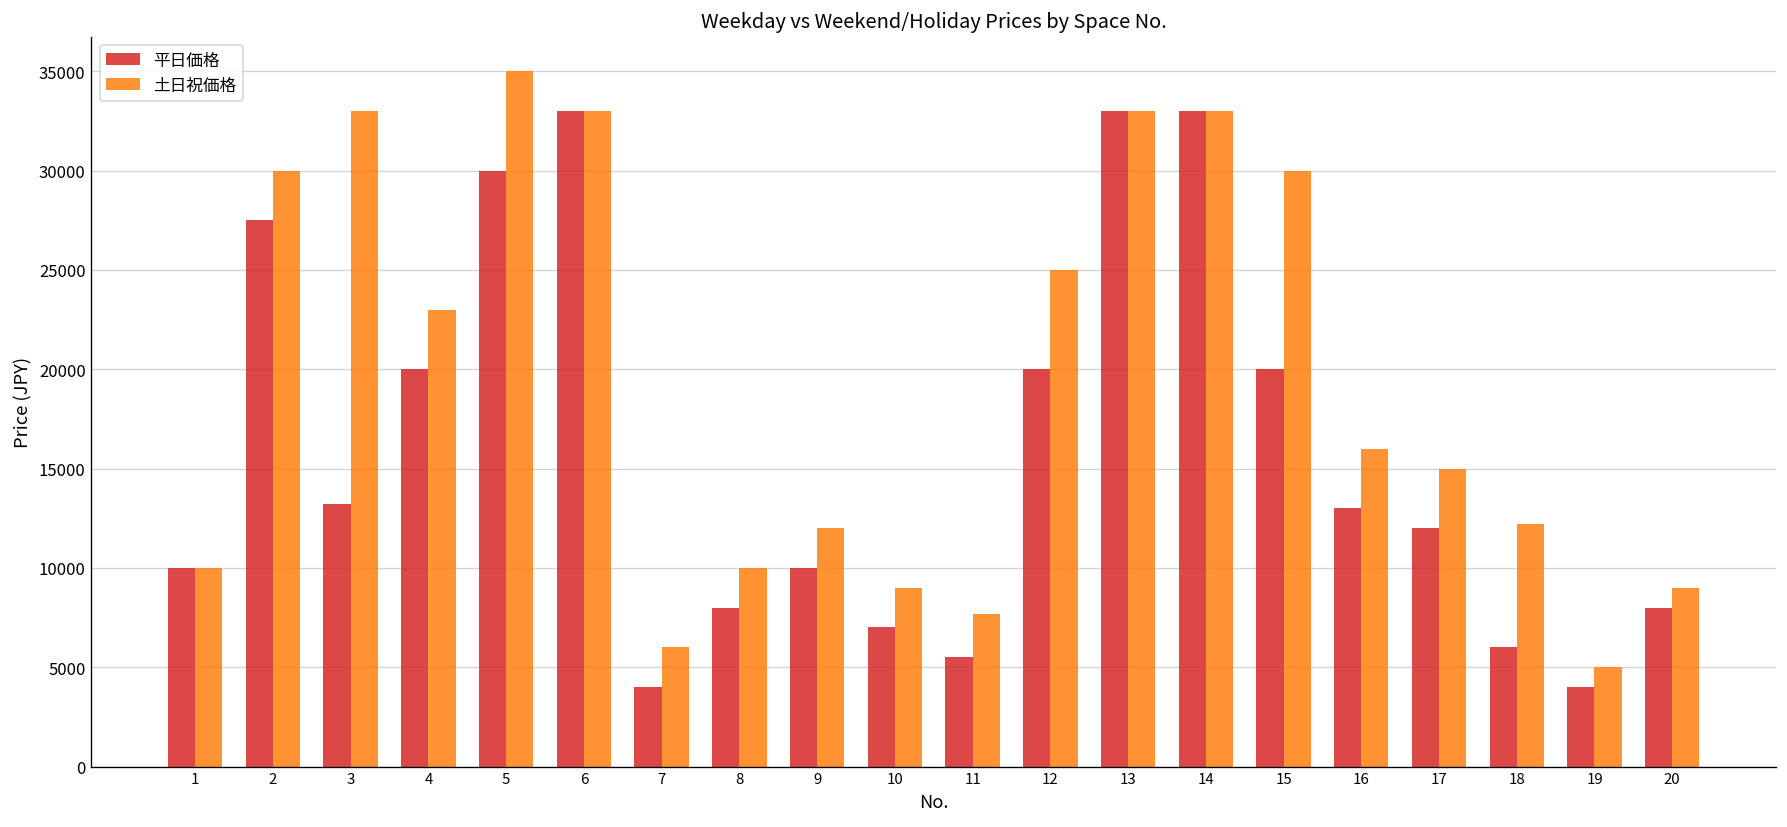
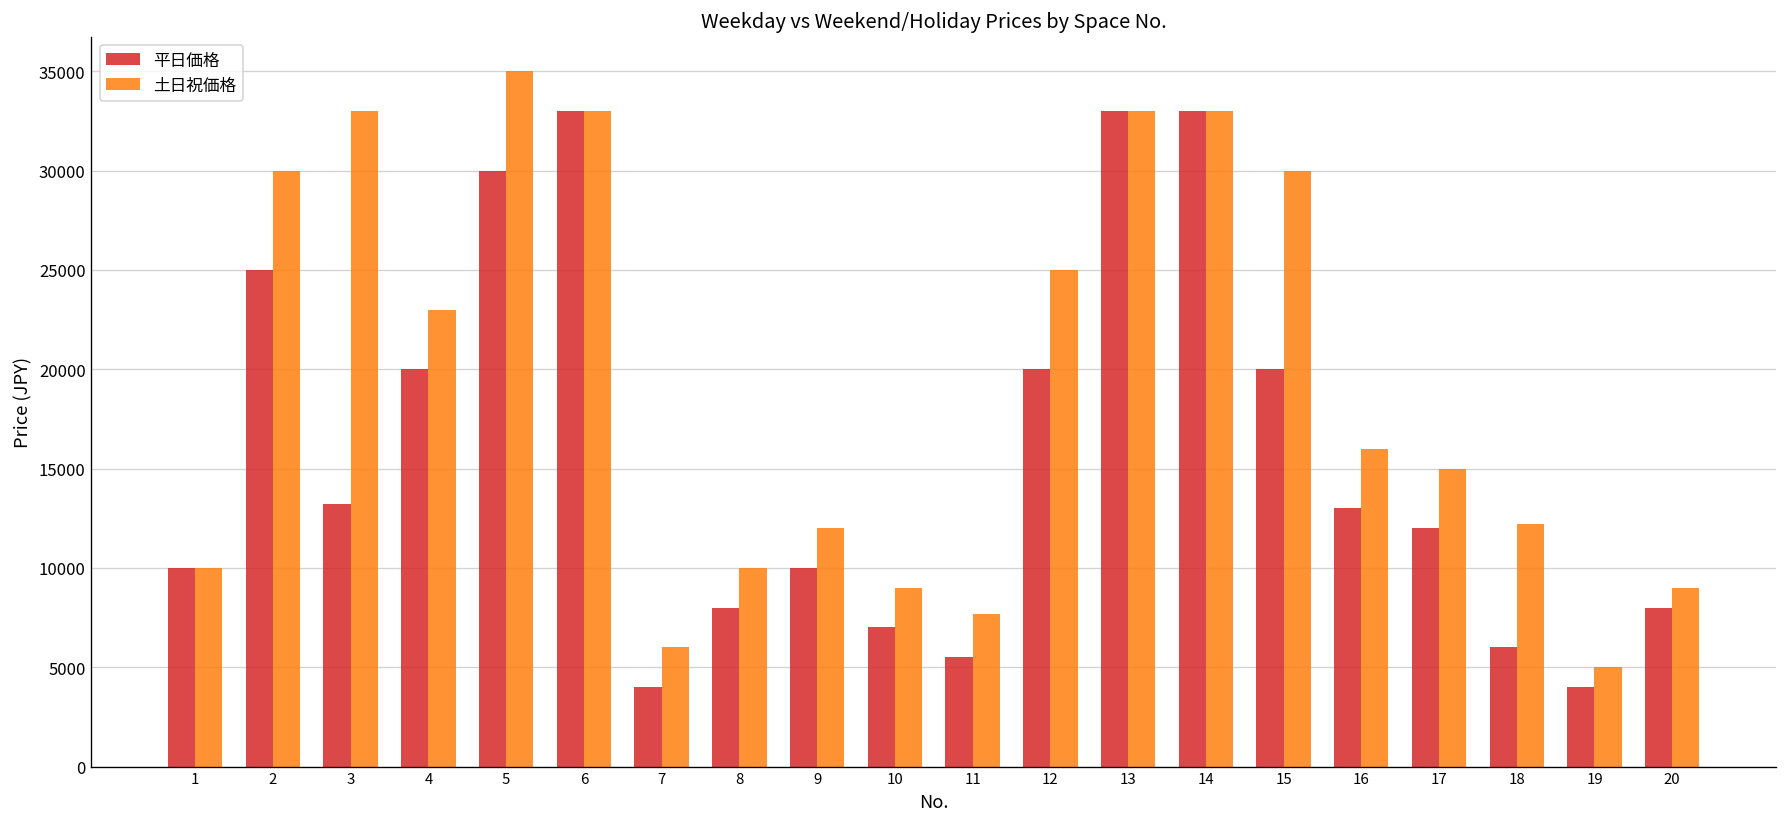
  {
    "平日価格": {
      "1": 10000,
-     "2": 27500,
+     "2": 25000,
      "3": 13200,
      "4": 20000,
      "5": 30000,
      "6": 33000,
      "7": 4000,
      "8": 8000,
      "9": 10000,
      "10": 7000,
      "11": 5500,
      "12": 20000,
      "13": 33000,
      "14": 33000,
      "15": 20000,
      "16": 13000,
      "17": 12000,
      "18": 6000,
      "19": 4000,
      "20": 8000
    },
    "土日祝価格": {
      "1": 10000,
      "2": 30000,
      "3": 33000,
      "4": 23000,
      "5": 35000,
      "6": 33000,
      "7": 6000,
      "8": 10000,
      "9": 12000,
      "10": 9000,
      "11": 7700,
      "12": 25000,
      "13": 33000,
      "14": 33000,
      "15": 30000,
      "16": 16000,
      "17": 15000,
      "18": 12200,
      "19": 5000,
      "20": 9000
    }
  }
